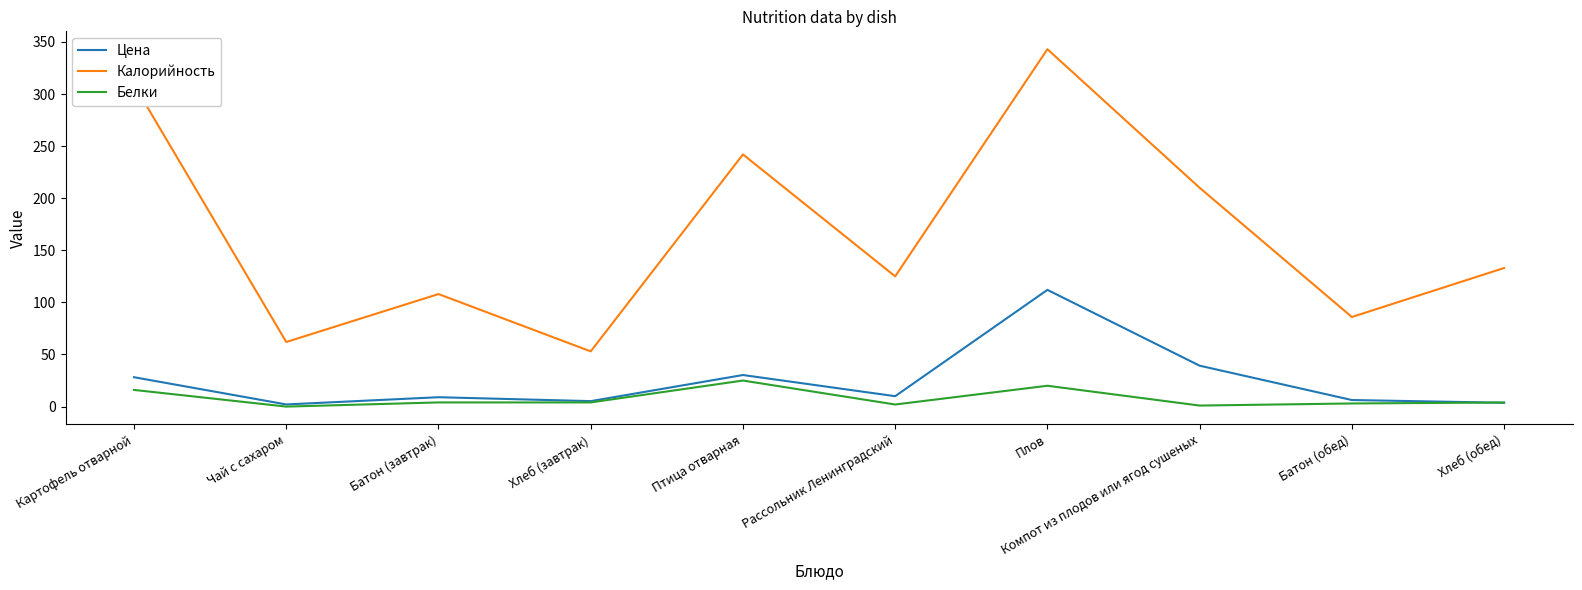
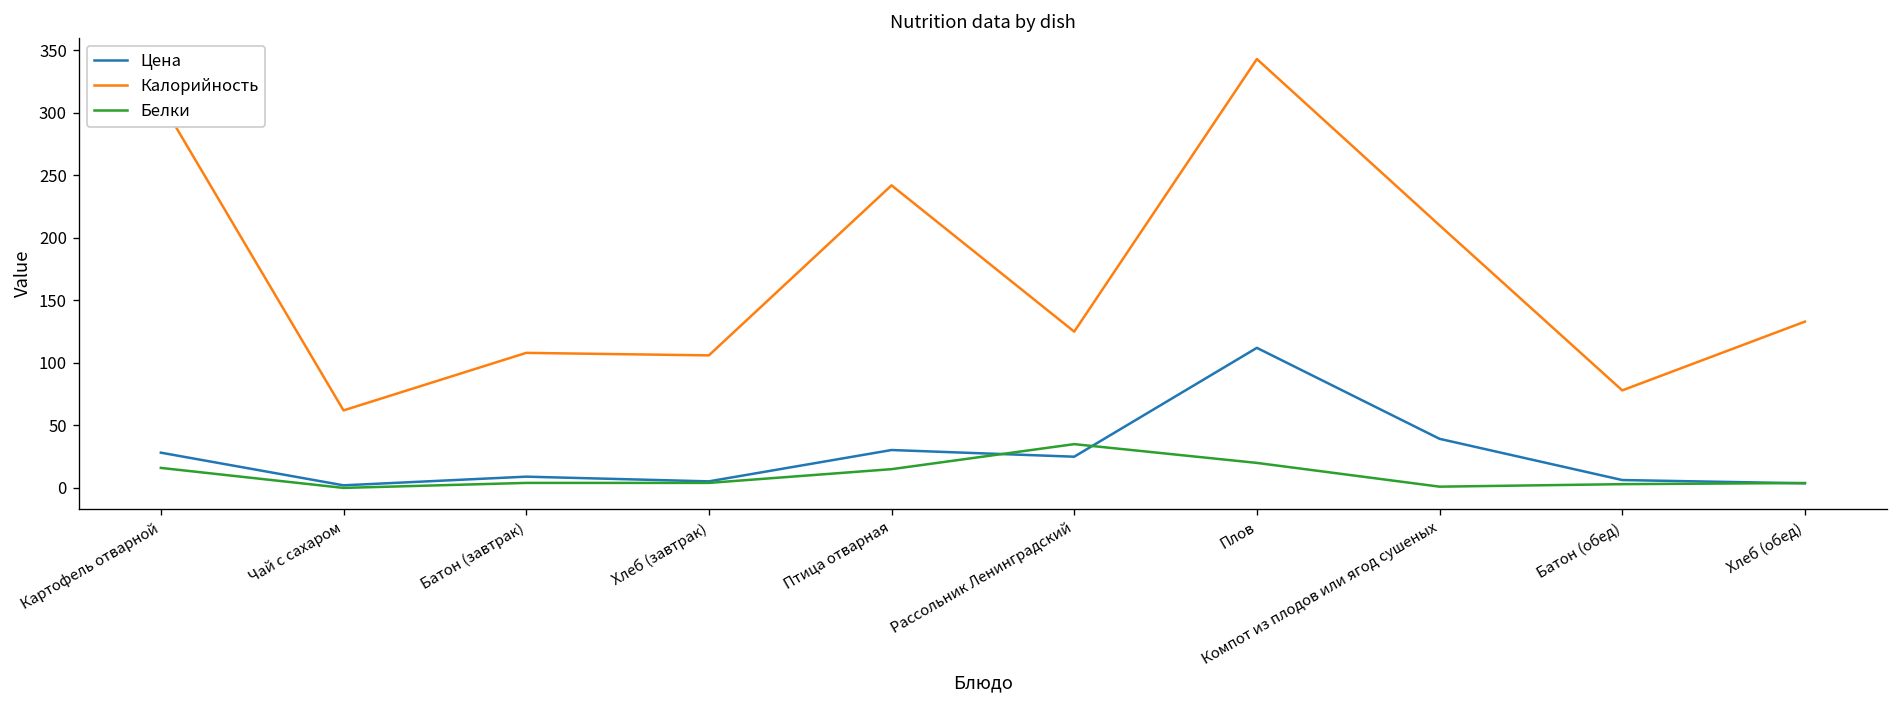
  {
    "Цена": {
      "Картофель отварной": 28,
      "Батон (завтрак)": 9,
      "Птица отварная": 30,
-     "Рассольник Ленинградский": 10,
+     "Рассольник Ленинградский": 25,
      "Плов": 112,
      "Компот из плодов или ягод сушеных": 39,
      "Батон (обед)": 6
    },
    "Калорийность": {
      "Чай с сахаром": 62,
      "Батон (завтрак)": 108,
-     "Хлеб (завтрак)": 53,
+     "Хлеб (завтрак)": 106,
      "Птица отварная": 242,
      "Рассольник Ленинградский": 125,
      "Плов": 343,
      "Компот из плодов или ягод сушеных": 210,
-     "Батон (обед)": 86,
+     "Батон (обед)": 78,
      "Хлеб (обед)": 133
    },
    "Белки": {
      "Картофель отварной": 16,
      "Батон (завтрак)": 4,
-     "Птица отварная": 25,
-     "Рассольник Ленинградский": 2,
+     "Птица отварная": 15,
+     "Рассольник Ленинградский": 35,
      "Плов": 20,
      "Компот из плодов или ягод сушеных": 1,
      "Батон (обед)": 3
    }
  }
